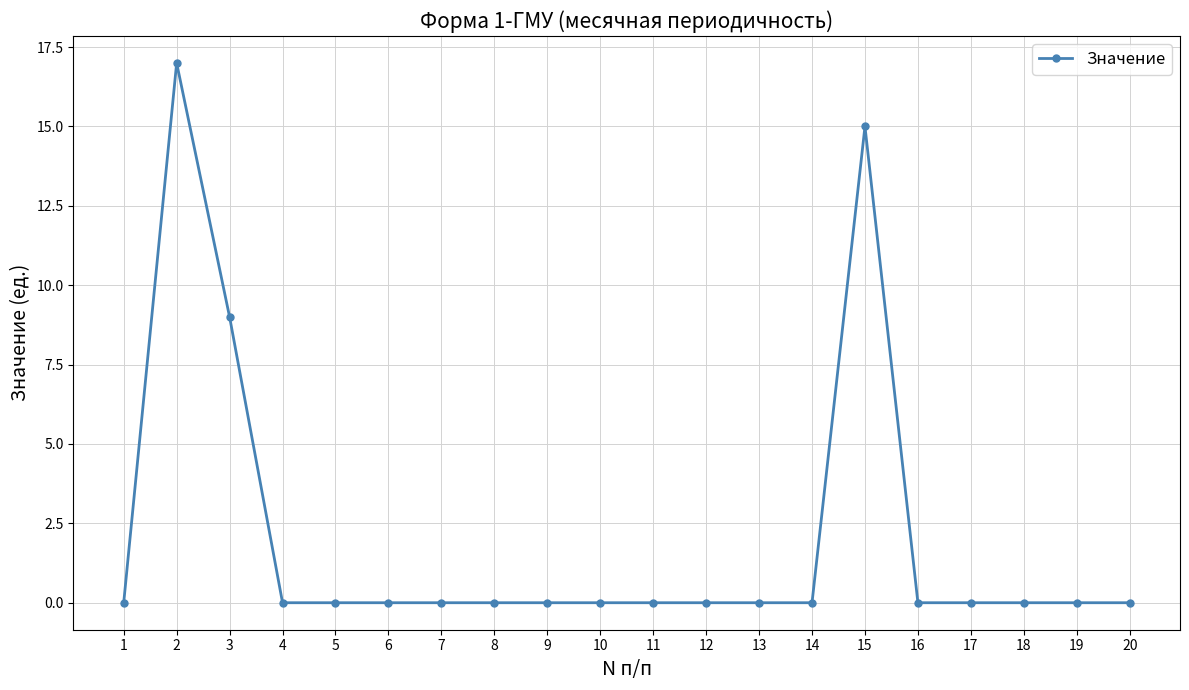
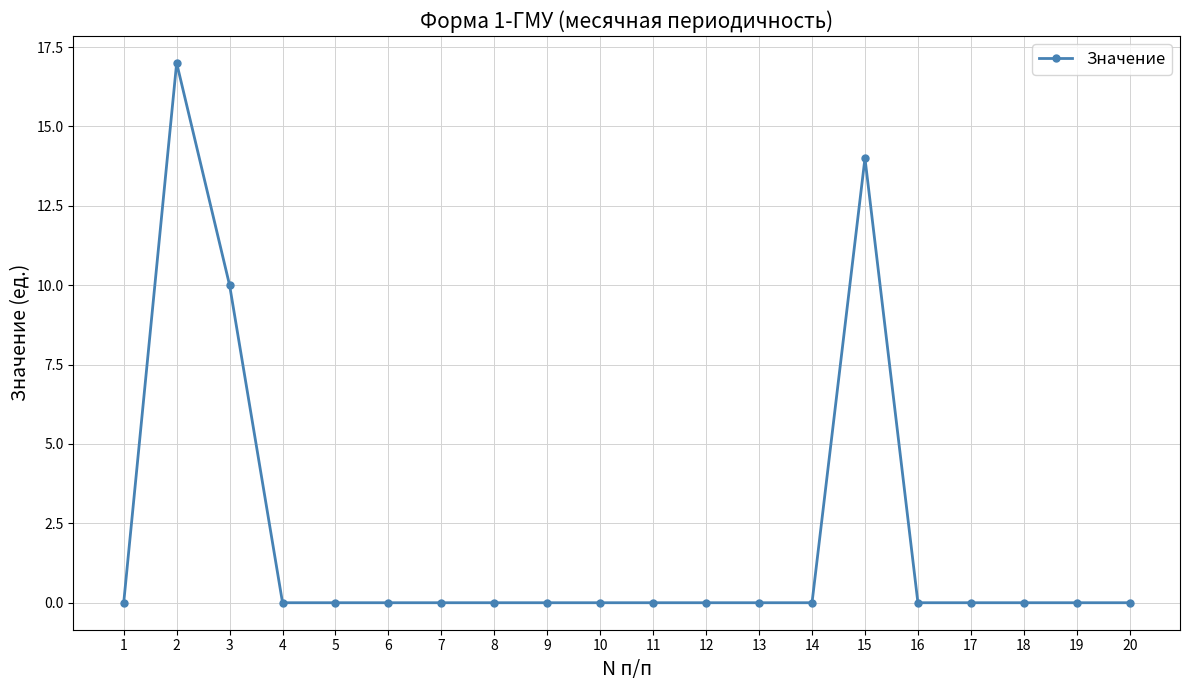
  {
    "1": 0,
    "2": 17,
-   "3": 9,
+   "3": 10,
    "4": 0,
    "5": 0,
    "6": 0,
    "7": 0,
    "8": 0,
    "9": 0,
    "10": 0,
    "11": 0,
    "12": 0,
    "13": 0,
    "14": 0,
-   "15": 15,
+   "15": 14,
    "16": 0,
    "17": 0,
    "18": 0,
    "19": 0,
    "20": 0
  }
